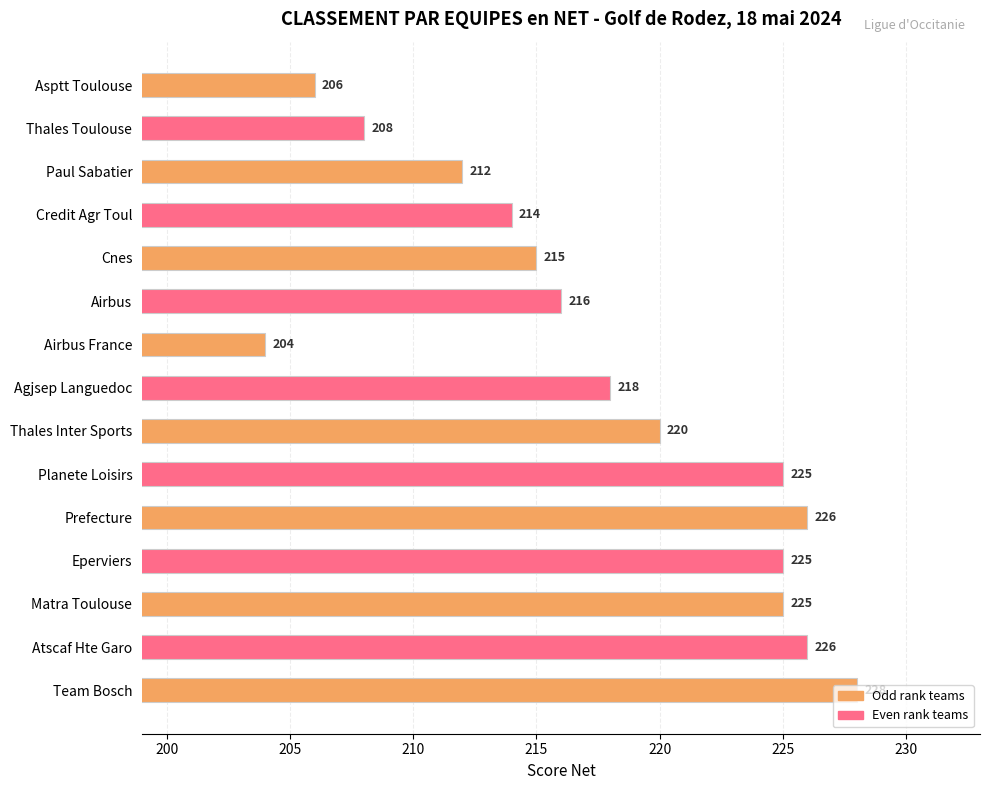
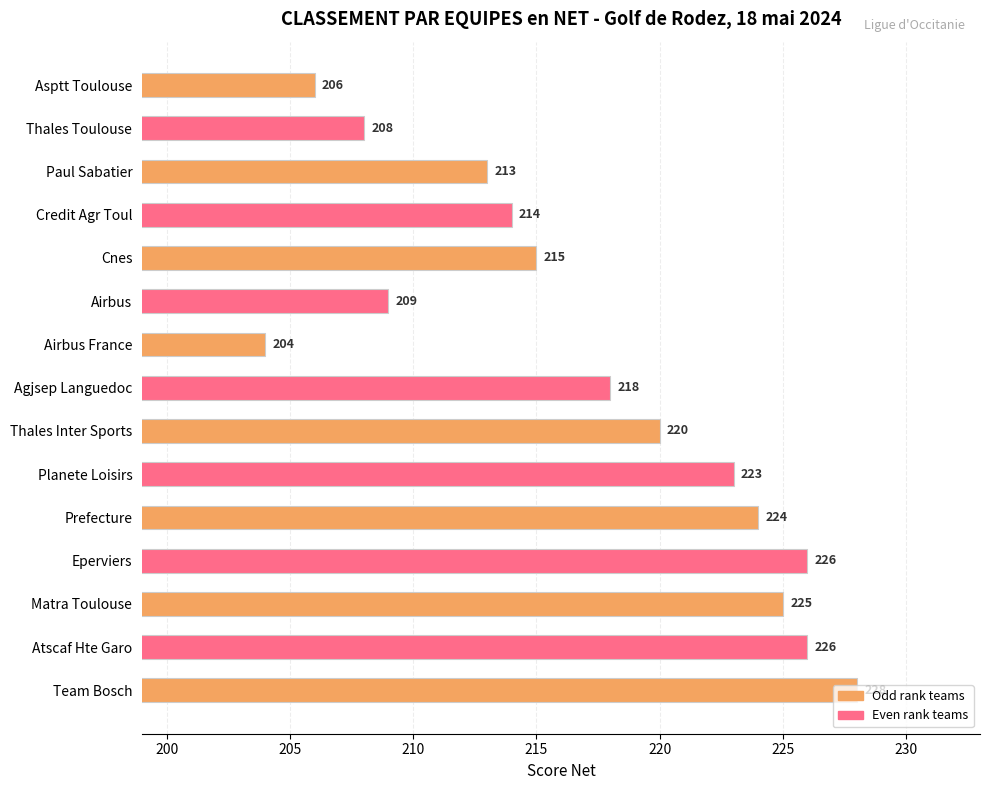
  {
    "Asptt Toulouse": 206,
    "Thales Toulouse": 208,
-   "Paul Sabatier": 212,
+   "Paul Sabatier": 213,
    "Credit Agr Toul": 214,
    "Cnes": 215,
-   "Airbus": 216,
+   "Airbus": 209,
    "Airbus France": 204,
    "Agjsep Languedoc": 218,
    "Thales Inter Sports": 220,
-   "Planete Loisirs": 225,
-   "Prefecture": 226,
-   "Eperviers": 225,
+   "Planete Loisirs": 223,
+   "Prefecture": 224,
+   "Eperviers": 226,
    "Matra Toulouse": 225,
    "Atscaf Hte Garo": 226
  }
